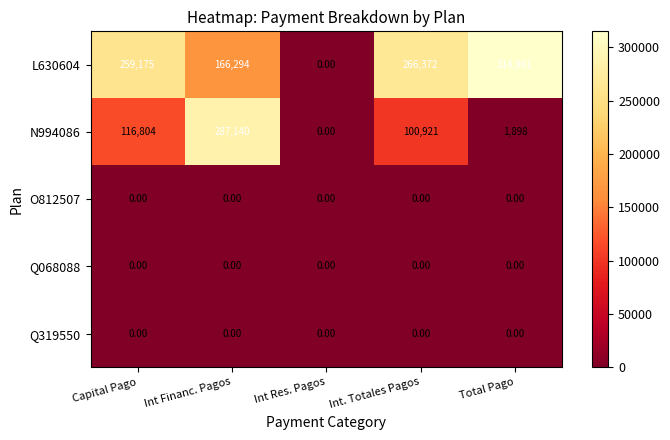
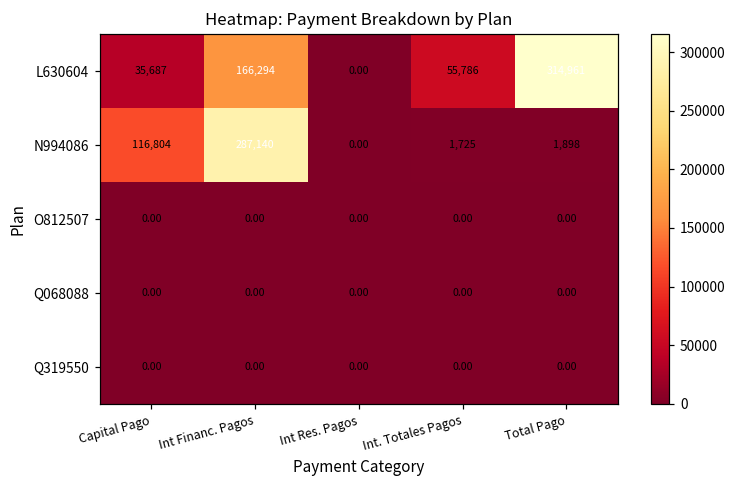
  {
    "L630604": {
-     "Capital Pago": "259,175",
+     "Capital Pago": "35,687",
      "Int Financ. Pagos": "166,294",
      "Int Res. Pagos": "0.00",
-     "Int. Totales Pagos": "266,372",
+     "Int. Totales Pagos": "55,786",
      "Total Pago": "314,961"
    },
    "N994086": {
      "Capital Pago": "116,804",
      "Int Financ. Pagos": "287,140",
      "Int Res. Pagos": "0.00",
-     "Int. Totales Pagos": "100,921",
+     "Int. Totales Pagos": "1,725",
      "Total Pago": "1,898"
    },
    "O812507": {
      "Capital Pago": "0.00",
      "Int Financ. Pagos": "0.00",
      "Int Res. Pagos": "0.00",
      "Int. Totales Pagos": "0.00",
      "Total Pago": "0.00"
    },
    "Q068088": {
      "Capital Pago": "0.00",
      "Int Financ. Pagos": "0.00",
      "Int Res. Pagos": "0.00",
      "Int. Totales Pagos": "0.00",
      "Total Pago": "0.00"
    },
    "Q319550": {
      "Capital Pago": "0.00",
      "Int Financ. Pagos": "0.00",
      "Int Res. Pagos": "0.00",
      "Int. Totales Pagos": "0.00",
      "Total Pago": "0.00"
    }
  }
